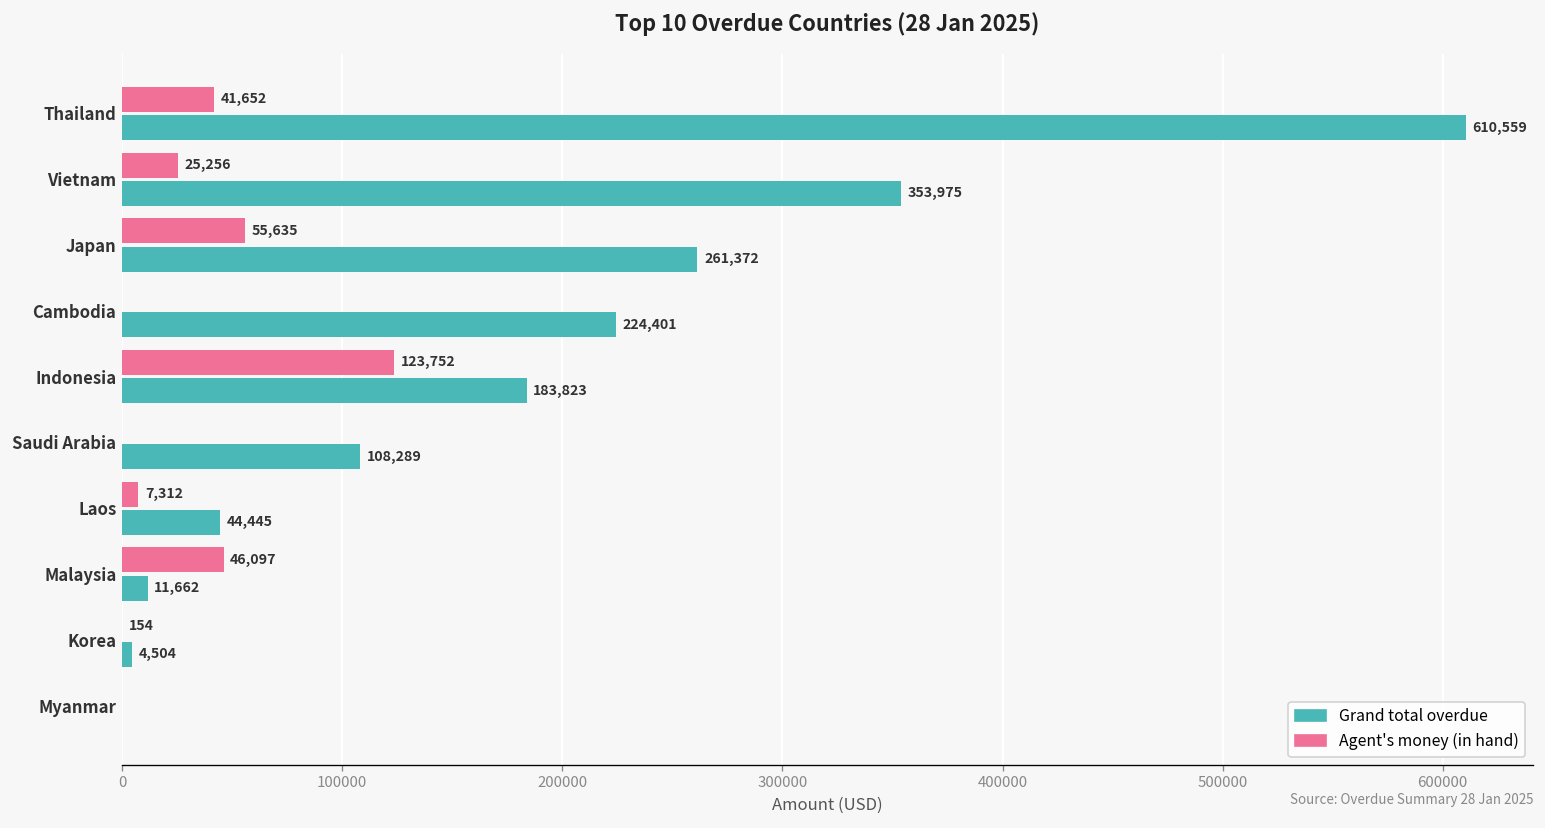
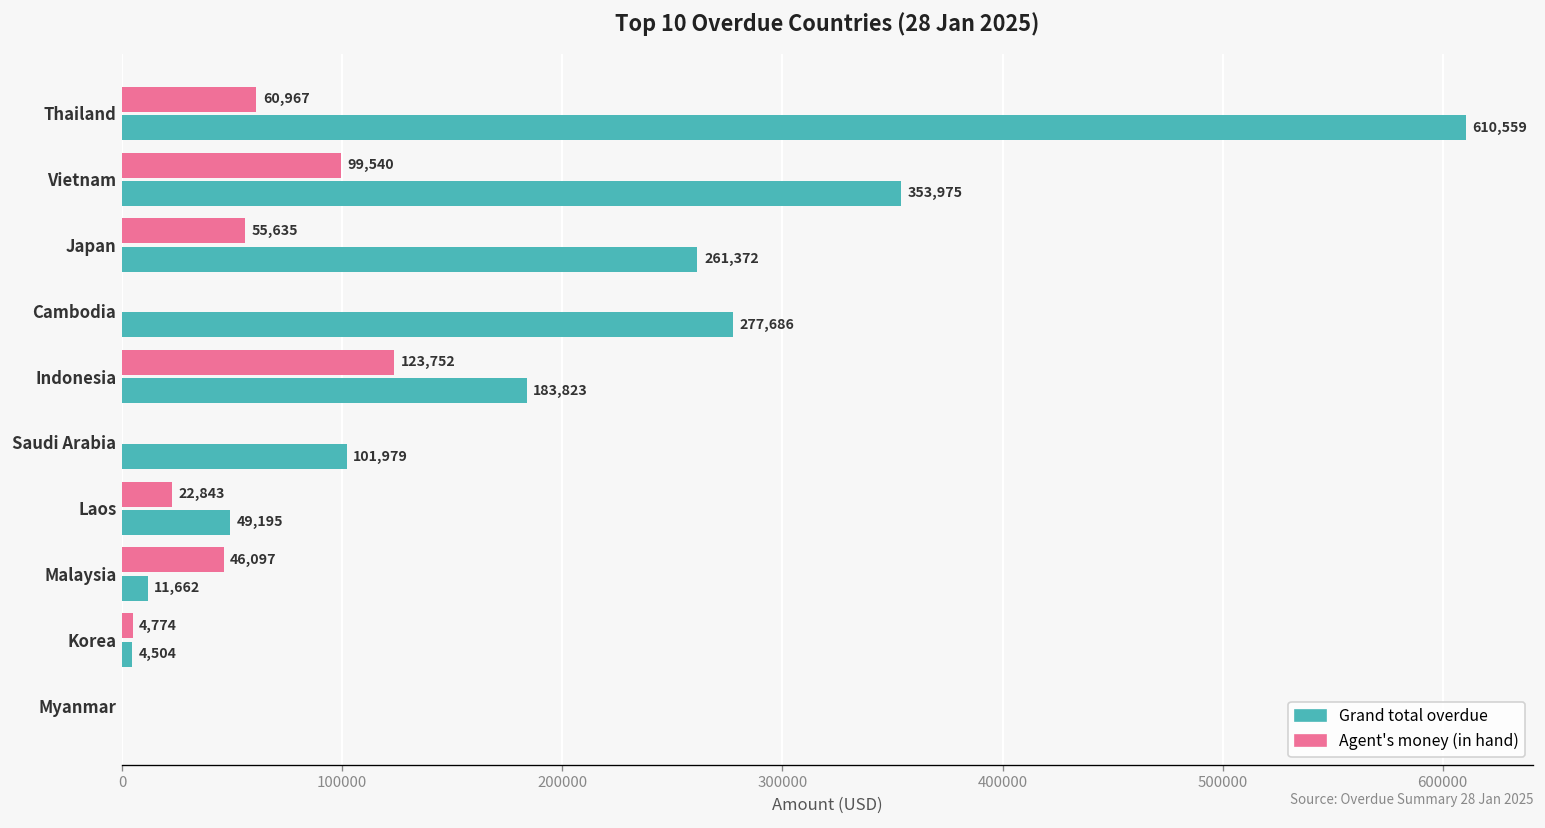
  {
    "Grand total overdue": {
      "Thailand": "610,559",
      "Vietnam": "353,975",
      "Japan": "261,372",
-     "Cambodia": "224,401",
+     "Cambodia": "277,686",
      "Indonesia": "183,823",
-     "Saudi Arabia": "108,289",
-     "Laos": "44,445",
+     "Saudi Arabia": "101,979",
+     "Laos": "49,195",
      "Malaysia": "11,662",
      "Korea": "4,504"
    },
    "Agent's money (in hand)": {
-     "Thailand": "41,652",
-     "Vietnam": "25,256",
+     "Thailand": "60,967",
+     "Vietnam": "99,540",
      "Japan": "55,635",
      "Indonesia": "123,752",
-     "Laos": "7,312",
+     "Laos": "22,843",
      "Malaysia": "46,097",
-     "Korea": "154"
+     "Korea": "4,774"
    }
  }
